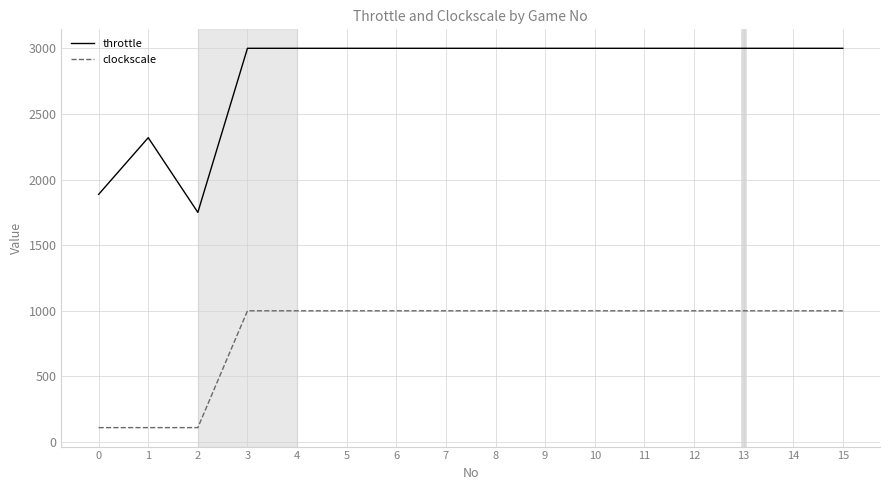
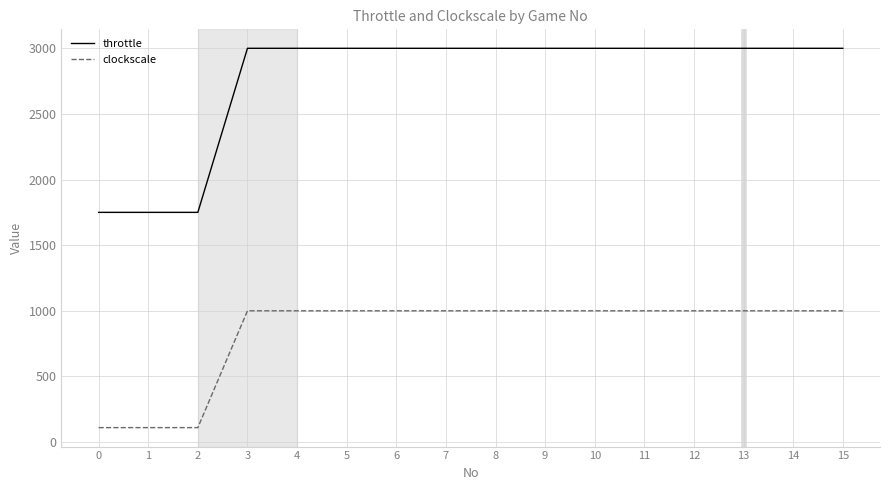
  {
    "throttle": {
-     "0": 1890,
-     "1": 2320,
+     "0": 1750,
+     "1": 1750,
      "5": 3000,
      "6": 3000,
      "7": 3000,
      "8": 3000,
      "9": 3000,
      "10": 3000,
      "11": 3000,
      "12": 3000,
      "13": 3000,
      "14": 3000,
      "15": 3000
    },
    "clockscale": {
      "0": 110,
      "1": 110,
      "5": 1000,
      "6": 1000,
      "7": 1000,
      "8": 1000,
      "9": 1000,
      "10": 1000,
      "11": 1000,
      "12": 1000,
      "13": 1000,
      "14": 1000,
      "15": 1000
    }
  }
